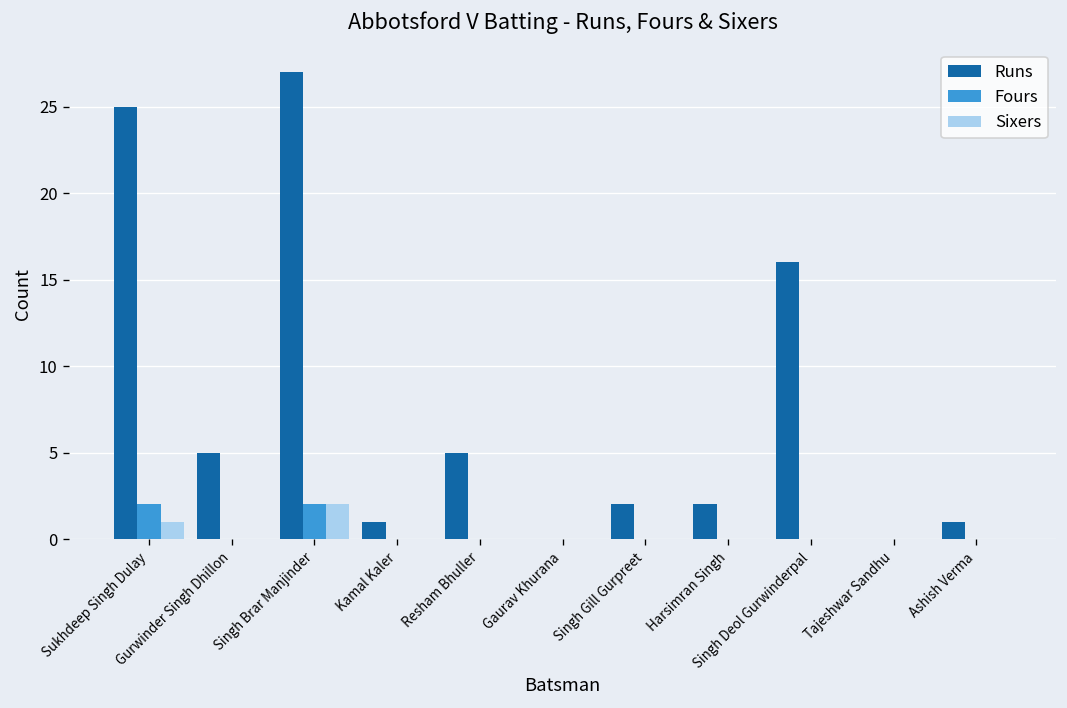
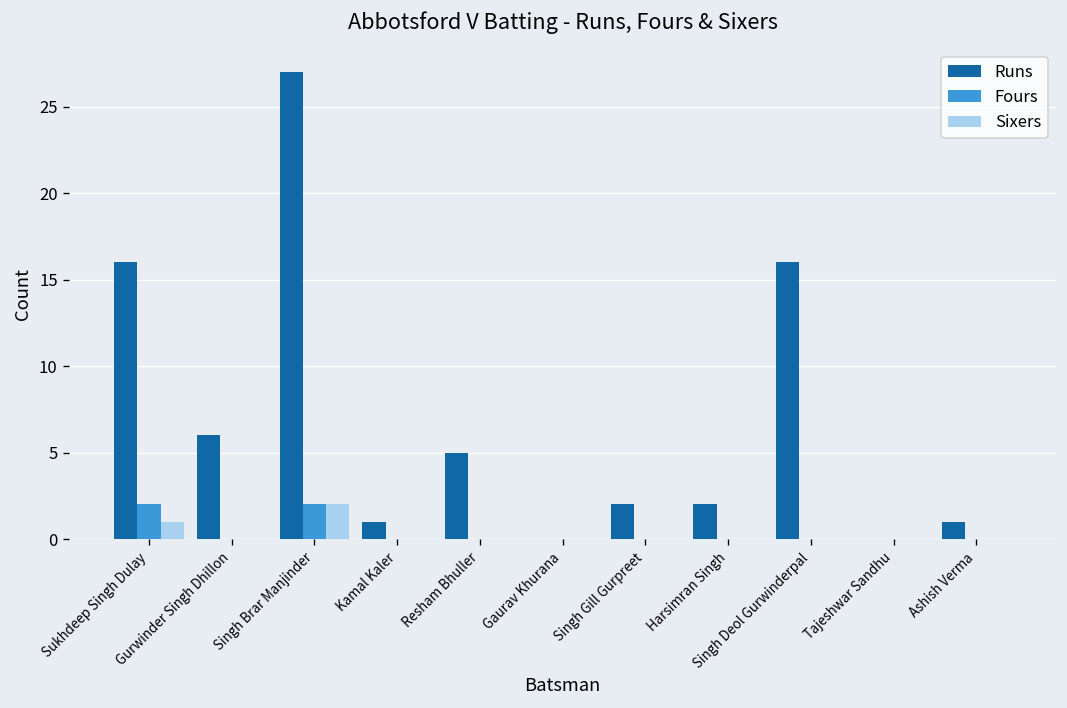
  {
    "Runs": {
-     "Sukhdeep Singh Dulay": 25,
-     "Gurwinder Singh Dhillon": 5,
+     "Sukhdeep Singh Dulay": 16,
+     "Gurwinder Singh Dhillon": 6,
      "Singh Brar Manjinder": 27,
      "Kamal Kaler": 1,
      "Resham Bhuller": 5,
      "Gaurav Khurana": 0,
      "Singh Gill Gurpreet": 2,
      "Harsimran Singh": 2,
      "Singh Deol Gurwinderpal": 16,
      "Tajeshwar Sandhu": 0,
      "Ashish Verma": 1
    },
    "Fours": {
      "Sukhdeep Singh Dulay": 2,
      "Gurwinder Singh Dhillon": 0,
      "Singh Brar Manjinder": 2,
      "Kamal Kaler": 0,
      "Resham Bhuller": 0,
      "Gaurav Khurana": 0,
      "Singh Gill Gurpreet": 0,
      "Harsimran Singh": 0,
      "Singh Deol Gurwinderpal": 0,
      "Tajeshwar Sandhu": 0,
      "Ashish Verma": 0
    },
    "Sixers": {
      "Sukhdeep Singh Dulay": 1,
      "Gurwinder Singh Dhillon": 0,
      "Singh Brar Manjinder": 2,
      "Kamal Kaler": 0,
      "Resham Bhuller": 0,
      "Gaurav Khurana": 0,
      "Singh Gill Gurpreet": 0,
      "Harsimran Singh": 0,
      "Singh Deol Gurwinderpal": 0,
      "Tajeshwar Sandhu": 0,
      "Ashish Verma": 0
    }
  }
